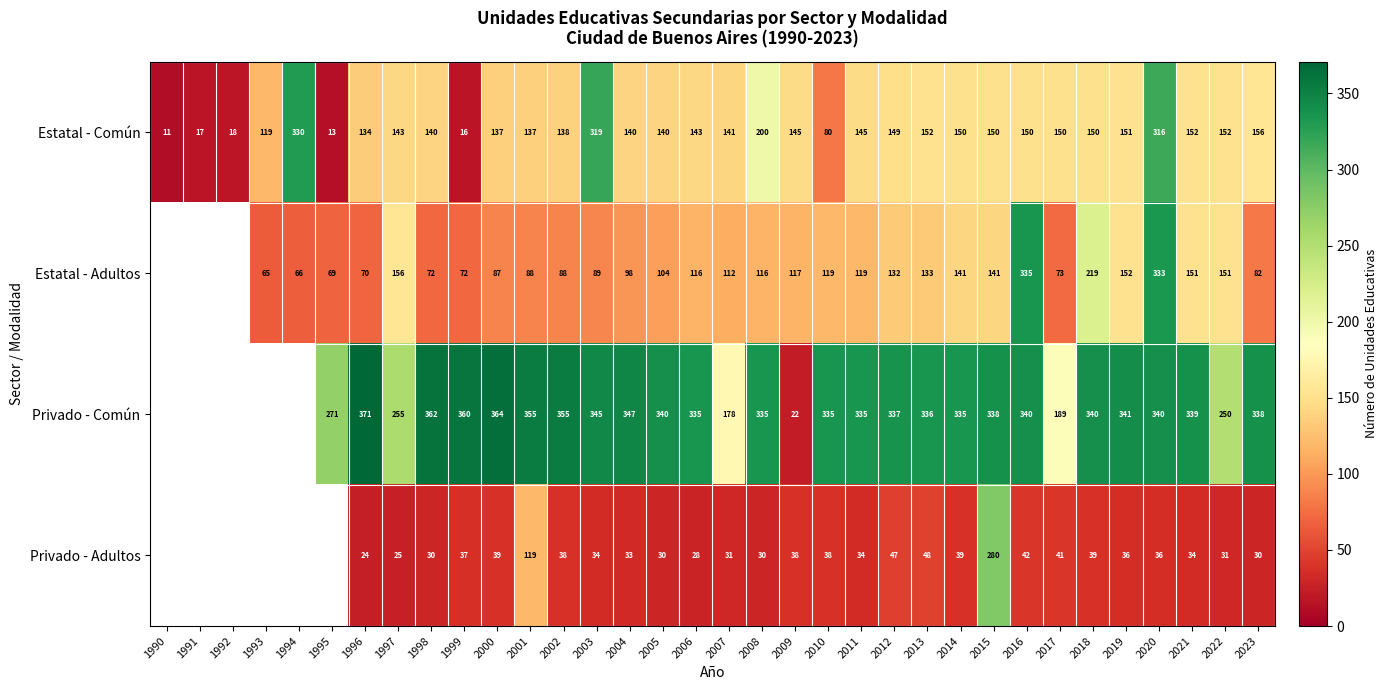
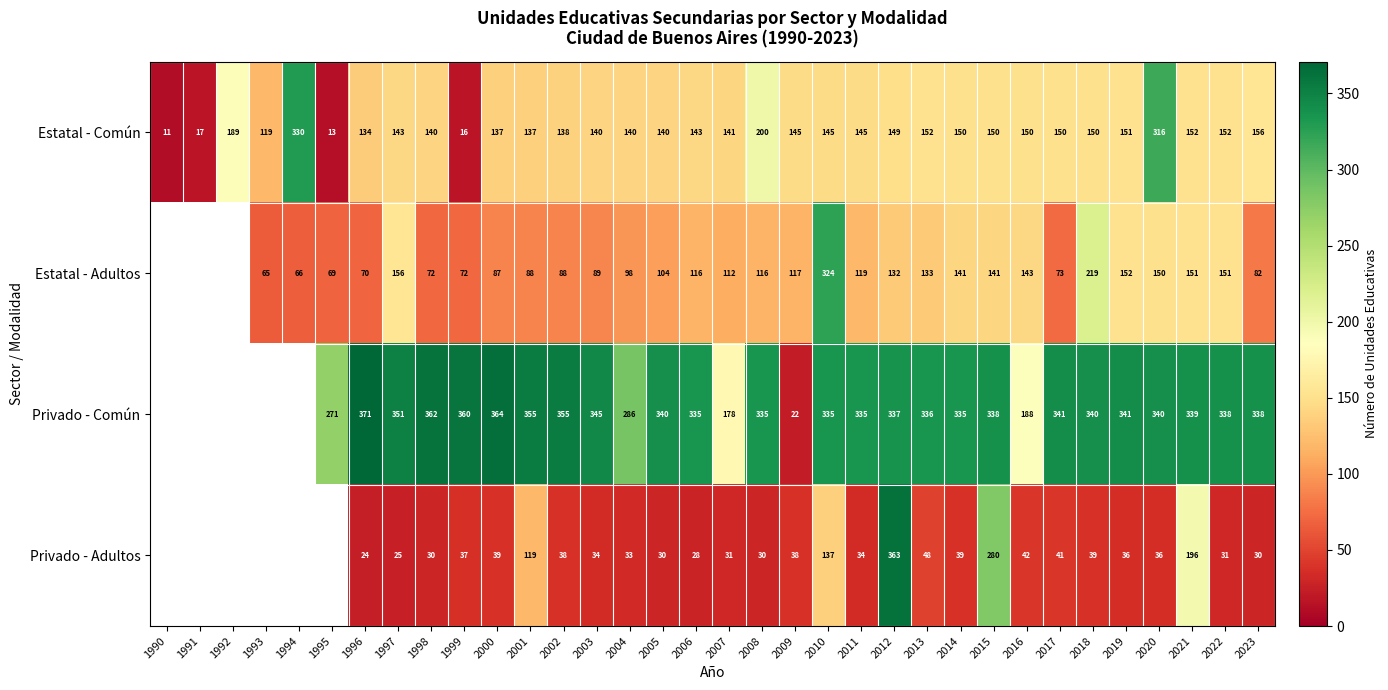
  {
    "Estatal - Común": {
      "1990": 11,
      "1991": 17,
-     "1992": 18,
+     "1992": 189,
      "1993": 119,
      "1994": 330,
      "1995": 13,
      "1996": 134,
      "1997": 143,
      "1998": 140,
      "1999": 16,
      "2000": 137,
      "2001": 137,
      "2002": 138,
-     "2003": 319,
+     "2003": 140,
      "2004": 140,
      "2005": 140,
      "2006": 143,
      "2007": 141,
      "2008": 200,
      "2009": 145,
-     "2010": 80,
+     "2010": 145,
      "2011": 145,
      "2012": 149,
      "2013": 152,
      "2014": 150,
      "2015": 150,
      "2016": 150,
      "2017": 150,
      "2018": 150,
      "2019": 151,
      "2020": 316,
      "2021": 152,
      "2022": 152,
      "2023": 156
    },
    "Estatal - Adultos": {
      "1993": 65,
      "1994": 66,
      "1995": 69,
      "1996": 70,
      "1997": 156,
      "1998": 72,
      "1999": 72,
      "2000": 87,
      "2001": 88,
      "2002": 88,
      "2003": 89,
      "2004": 98,
      "2005": 104,
      "2006": 116,
      "2007": 112,
      "2008": 116,
      "2009": 117,
-     "2010": 119,
+     "2010": 324,
      "2011": 119,
      "2012": 132,
      "2013": 133,
      "2014": 141,
      "2015": 141,
-     "2016": 335,
+     "2016": 143,
      "2017": 73,
      "2018": 219,
      "2019": 152,
-     "2020": 333,
+     "2020": 150,
      "2021": 151,
      "2022": 151,
      "2023": 82
    },
    "Privado - Común": {
      "1995": 271,
      "1996": 371,
-     "1997": 255,
+     "1997": 351,
      "1998": 362,
      "1999": 360,
      "2000": 364,
      "2001": 355,
      "2002": 355,
      "2003": 345,
-     "2004": 347,
+     "2004": 286,
      "2005": 340,
      "2006": 335,
      "2007": 178,
      "2008": 335,
      "2009": 22,
      "2010": 335,
      "2011": 335,
      "2012": 337,
      "2013": 336,
      "2014": 335,
      "2015": 338,
-     "2016": 340,
-     "2017": 189,
+     "2016": 188,
+     "2017": 341,
      "2018": 340,
      "2019": 341,
      "2020": 340,
      "2021": 339,
-     "2022": 250,
+     "2022": 338,
      "2023": 338
    },
    "Privado - Adultos": {
      "1996": 24,
      "1997": 25,
      "1998": 30,
      "1999": 37,
      "2000": 39,
      "2001": 119,
      "2002": 38,
      "2003": 34,
      "2004": 33,
      "2005": 30,
      "2006": 28,
      "2007": 31,
      "2008": 30,
      "2009": 38,
-     "2010": 38,
+     "2010": 137,
      "2011": 34,
-     "2012": 47,
+     "2012": 363,
      "2013": 48,
      "2014": 39,
      "2015": 280,
      "2016": 42,
      "2017": 41,
      "2018": 39,
      "2019": 36,
      "2020": 36,
-     "2021": 34,
+     "2021": 196,
      "2022": 31,
      "2023": 30
    }
  }
